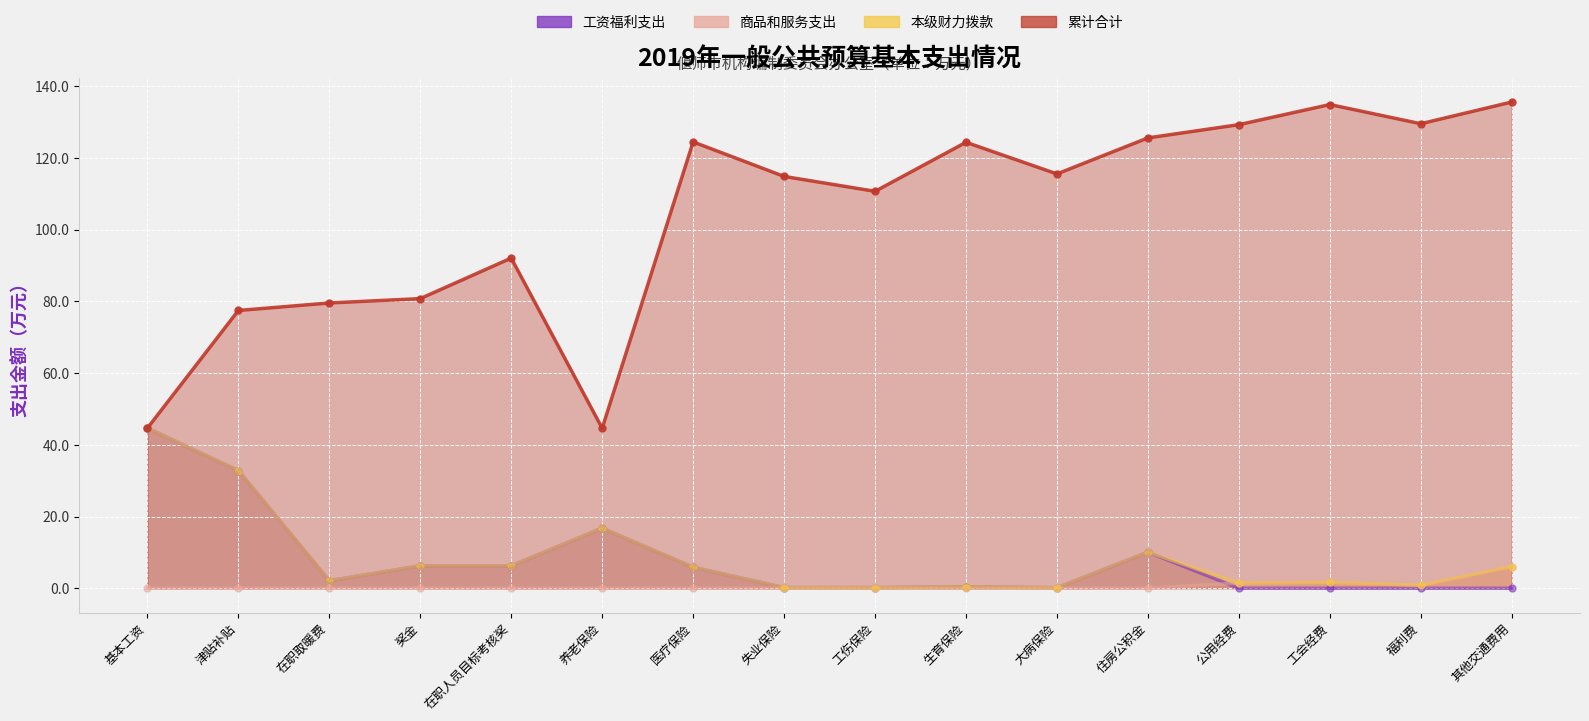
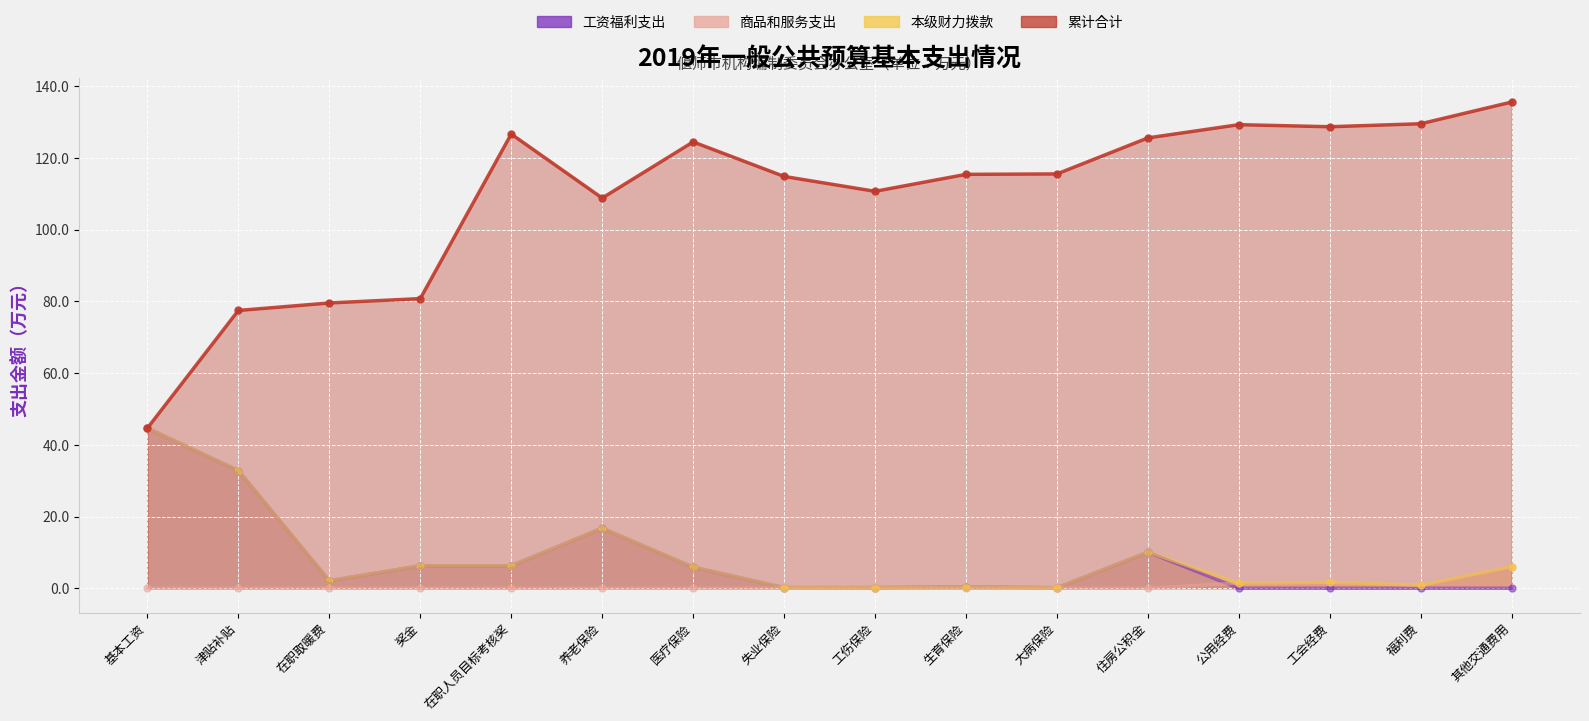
  {
    "累计合计": {
      "津贴补贴": 77,
      "在职取暖费": 80,
      "奖金": 81,
-     "在职人员目标考核奖": 92,
-     "养老保险": 45,
+     "在职人员目标考核奖": 127,
+     "养老保险": 109,
      "医疗保险": 125,
      "失业保险": 115,
      "工伤保险": 111,
-     "生育保险": 124,
+     "生育保险": 115,
      "大病保险": 116,
      "住房公积金": 126,
      "公用经费": 129,
-     "工会经费": 135,
+     "工会经费": 129,
      "福利费": 130,
      "其他交通费用": 136
    }
  }
